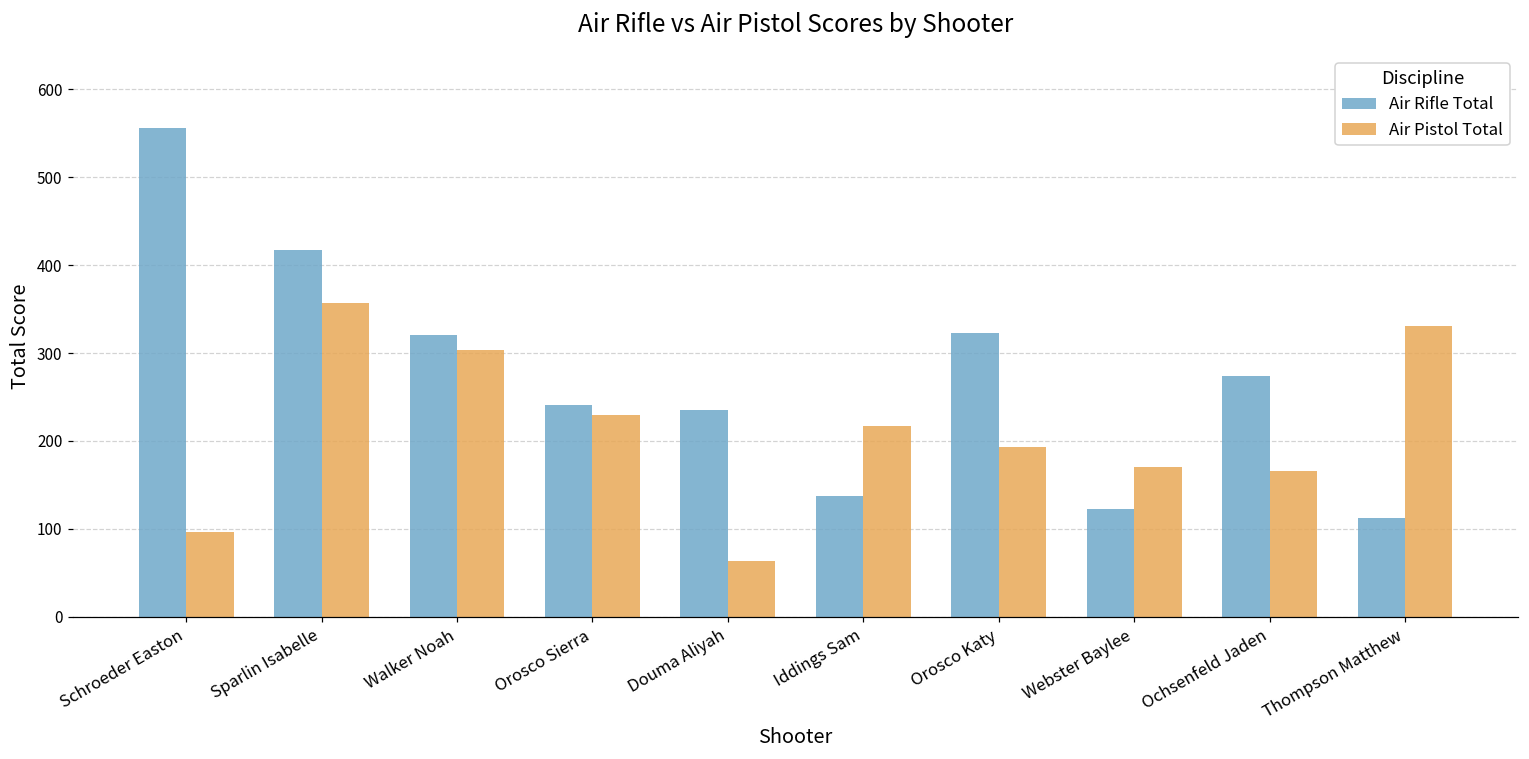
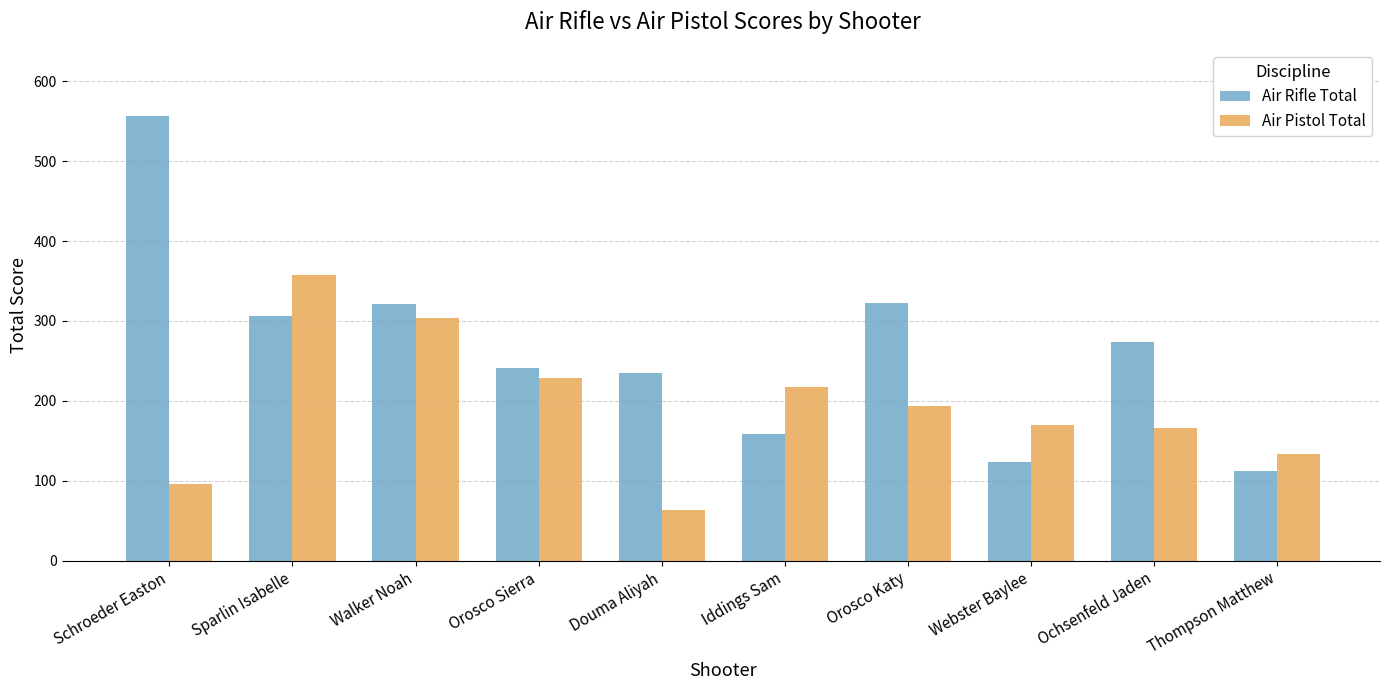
  {
    "Air Rifle Total": {
      "Schroeder Easton": 560,
-     "Sparlin Isabelle": 420,
+     "Sparlin Isabelle": 310,
      "Walker Noah": 320,
      "Orosco Sierra": 240,
      "Douma Aliyah": 240,
-     "Iddings Sam": 140,
+     "Iddings Sam": 160,
      "Orosco Katy": 320,
      "Webster Baylee": 120,
      "Ochsenfeld Jaden": 270,
      "Thompson Matthew": 110
    },
    "Air Pistol Total": {
      "Schroeder Easton": 100,
      "Sparlin Isabelle": 360,
      "Walker Noah": 300,
      "Orosco Sierra": 230,
      "Douma Aliyah": 60,
      "Iddings Sam": 220,
      "Orosco Katy": 190,
      "Webster Baylee": 170,
      "Ochsenfeld Jaden": 170,
-     "Thompson Matthew": 330
+     "Thompson Matthew": 130
    }
  }
